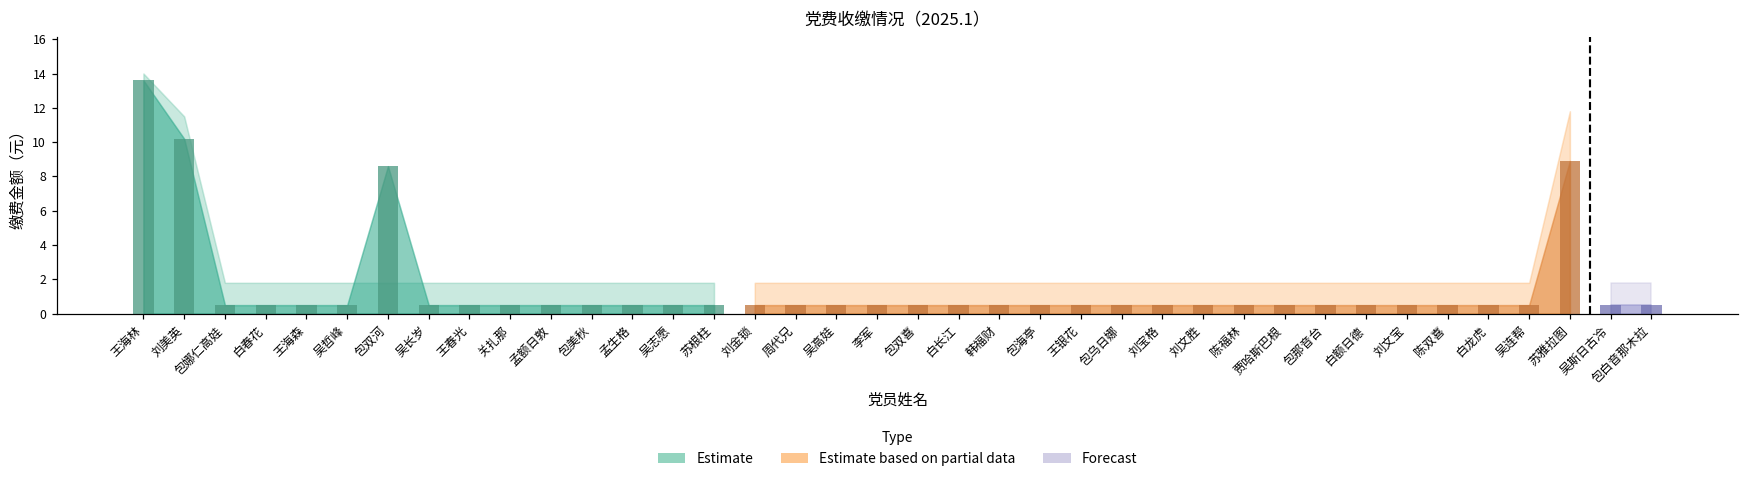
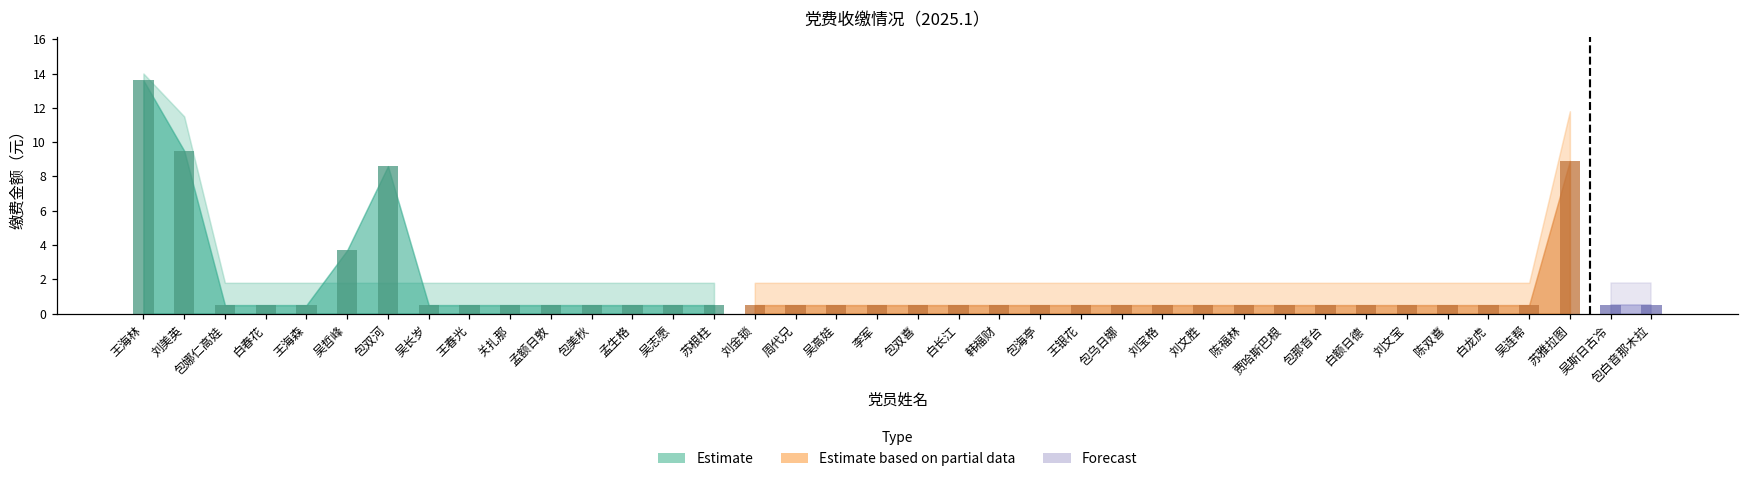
  {
    "Estimate": {
      "王海林": 13.6,
-     "刘美英": 10.2,
+     "刘美英": 9.5,
      "包娜仁高娃": 0.5,
      "白春花": 0.5,
      "王海森": 0.5,
-     "吴哲峰": 0.5,
+     "吴哲峰": 3.7,
      "包双河": 8.6,
      "吴长岁": 0.5,
      "王春光": 0.5,
      "关扎那": 0.5,
      "孟额日敦": 0.5,
      "包美秋": 0.5,
      "孟生格": 0.5,
      "吴志愿": 0.5,
      "苏根柱": 0.5
    },
    "Forecast": {
      "吴斯日古冷": 0.5,
      "包白音那木拉": 0.5
    }
  }
